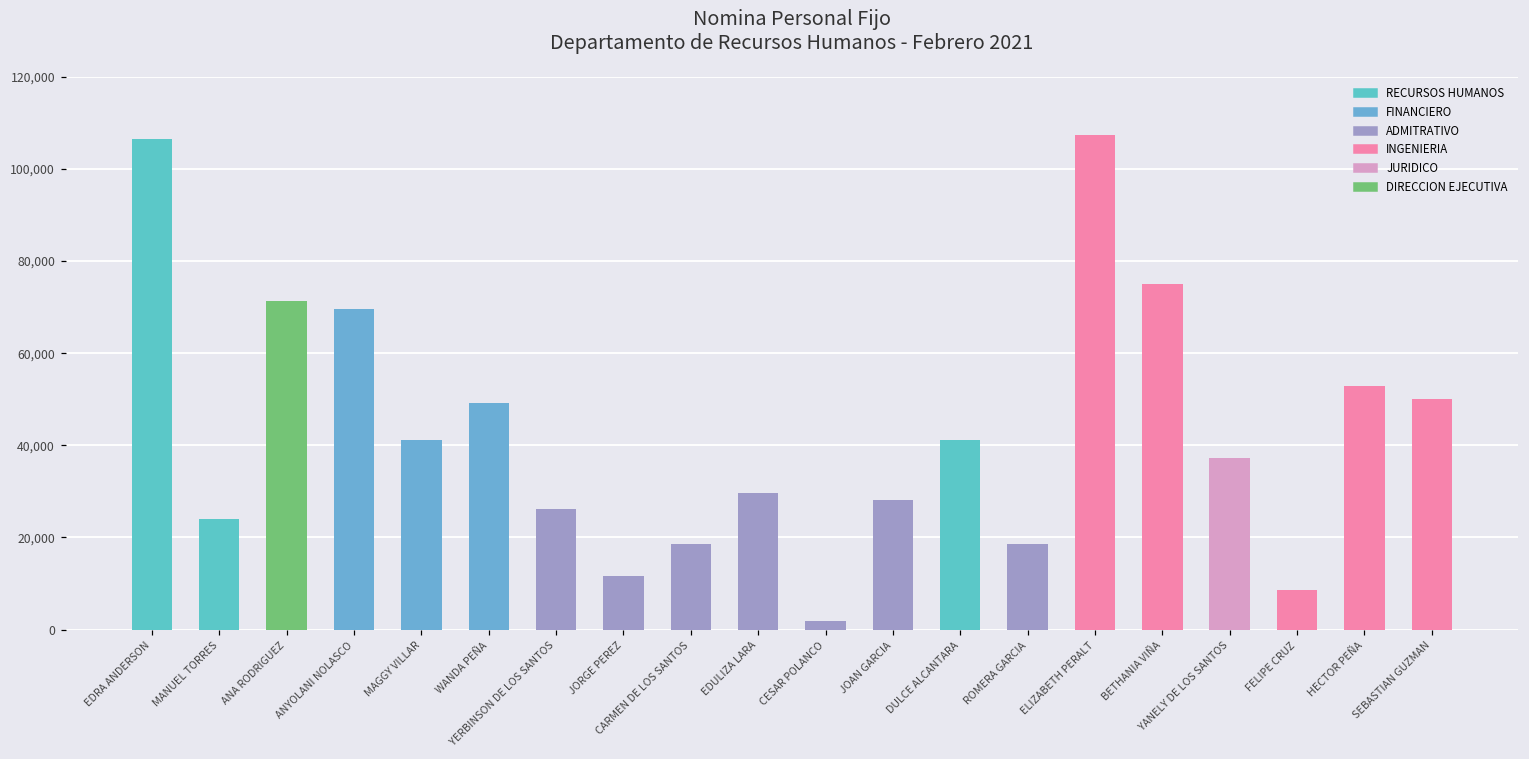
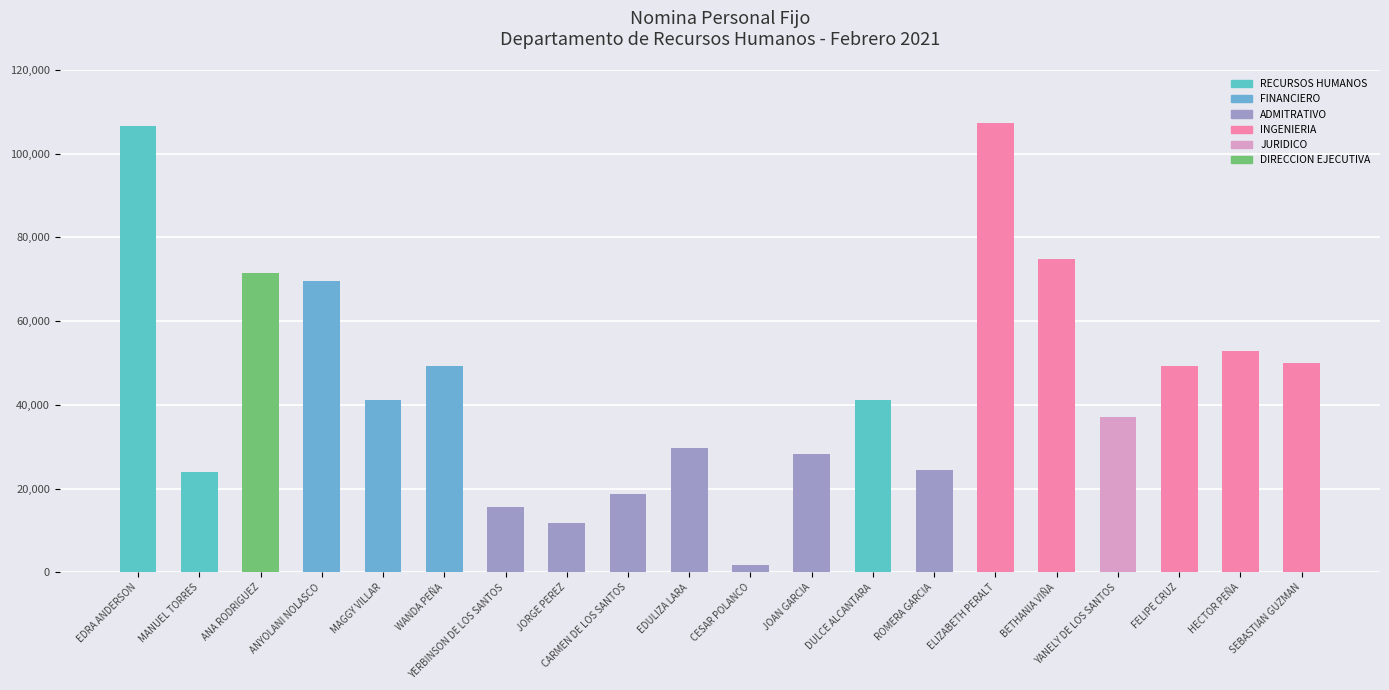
  {
    "EDRA ANDERSON": "107,000",
    "MANUEL TORRES": "24,000",
    "ANA RODRIGUEZ": "71,000",
    "ANYOLANI NOLASCO": "70,000",
    "MAGGY VILLAR": "41,000",
    "WANDA PEÑA": "49,000",
-   "YERBINSON DE LOS SANTOS": "26,000",
+   "YERBINSON DE LOS SANTOS": "16,000",
    "JORGE PEREZ": "12,000",
    "CARMEN DE LOS SANTOS": "19,000",
    "EDULIZA LARA": "30,000",
    "CESAR POLANCO": "2,000",
    "JOAN GARCIA": "28,000",
    "DULCE ALCANTARA": "41,000",
-   "ROMERA GARCIA": "19,000",
+   "ROMERA GARCIA": "24,000",
    "ELIZABETH PERALT": "107,000",
    "BETHANIA VIÑA": "75,000",
    "YANELY DE LOS SANTOS": "37,000",
-   "FELIPE CRUZ": "9,000",
+   "FELIPE CRUZ": "49,000",
    "HECTOR PEÑA": "53,000",
    "SEBASTIAN GUZMAN": "50,000"
  }
